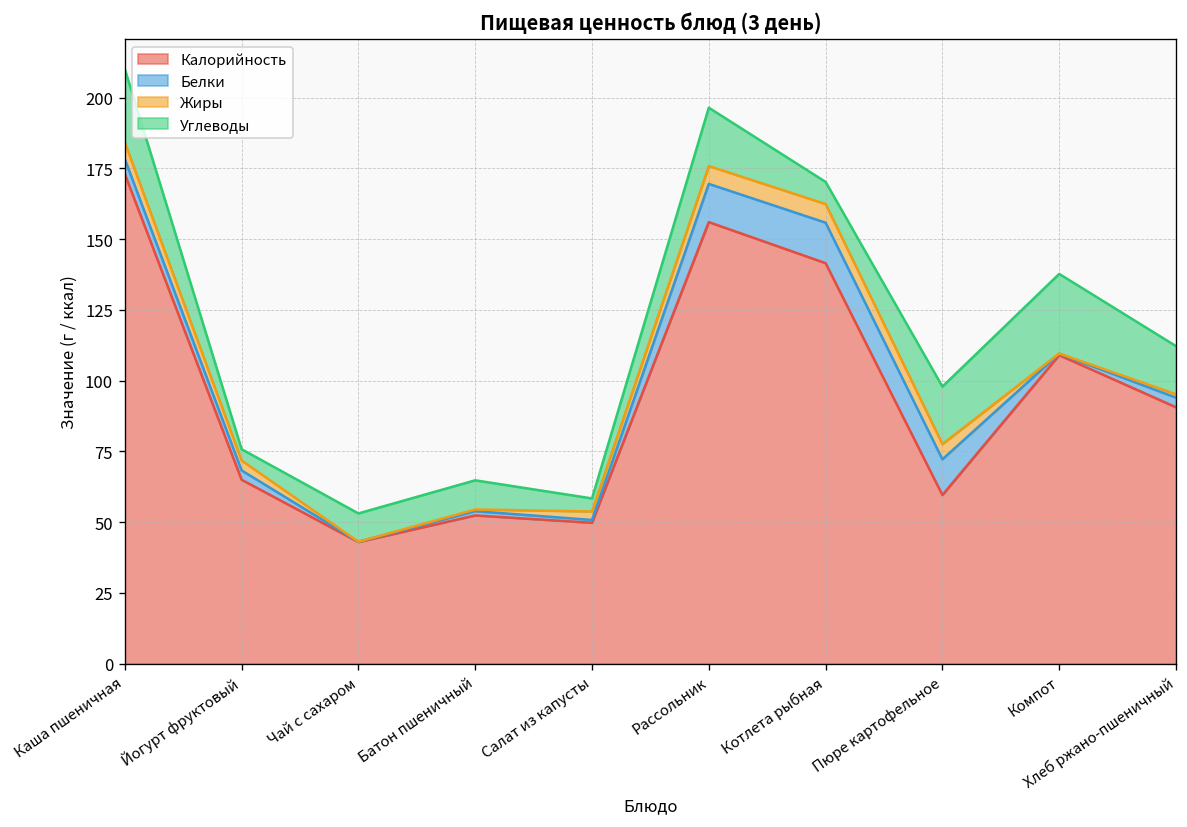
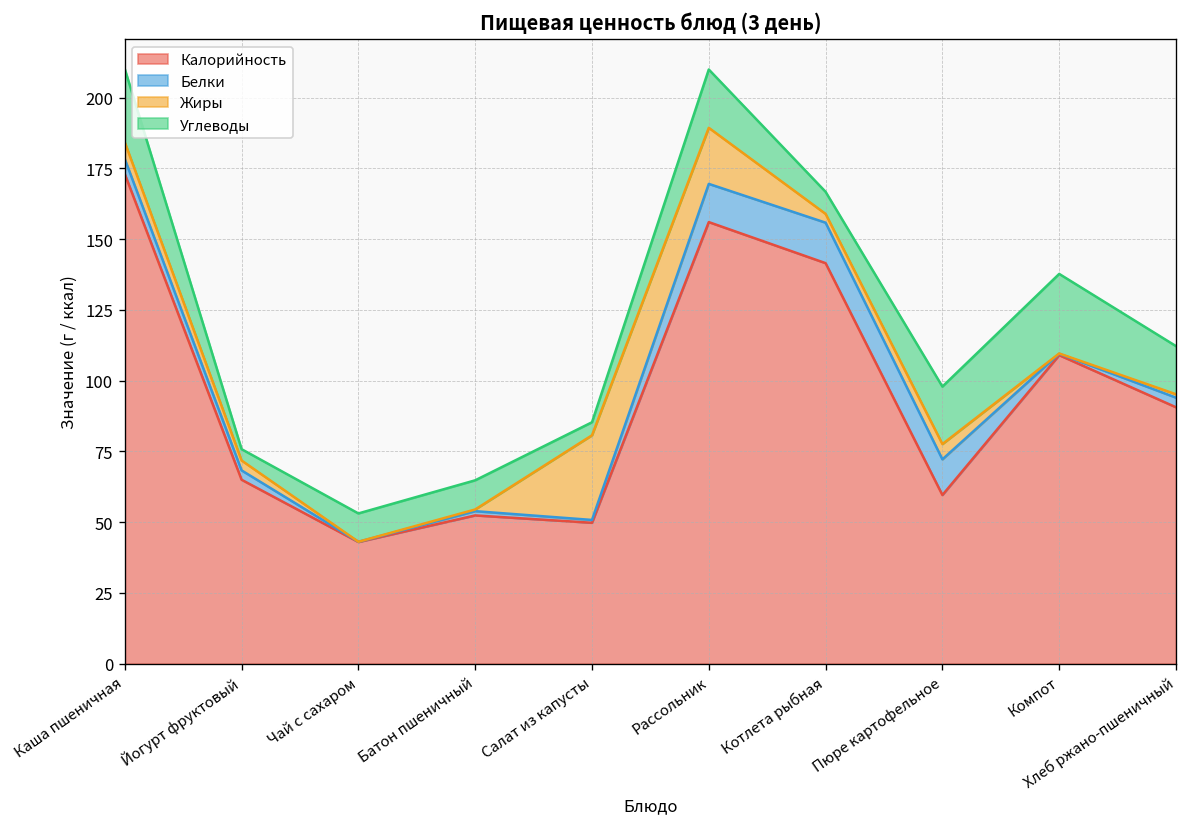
  {
    "Калорийность": {
      "Каша пшеничная": 173,
      "Йогурт фруктовый": 65,
      "Батон пшеничный": 52,
      "Рассольник": 156,
      "Котлета рыбная": 142,
      "Пюре картофельное": 60,
      "Хлеб ржано-пшеничный": 91
    },
    "Белки": {
      "Каша пшеничная": 5,
      "Йогурт фруктовый": 3,
      "Рассольник": 14,
      "Котлета рыбная": 14,
      "Пюре картофельное": 13,
      "Хлеб ржано-пшеничный": 3
    },
    "Жиры": {
      "Каша пшеничная": 6,
      "Йогурт фруктовый": 4,
-     "Салат из капусты": 3,
-     "Рассольник": 6,
-     "Котлета рыбная": 7,
+     "Салат из капусты": 30,
+     "Рассольник": 20,
+     "Котлета рыбная": 3,
      "Пюре картофельное": 5,
      "Хлеб ржано-пшеничный": 1
    },
    "Углеводы": {
      "Каша пшеничная": 26,
      "Йогурт фруктовый": 4,
      "Чай с сахаром": 10,
      "Батон пшеничный": 10,
      "Салат из капусты": 5,
      "Рассольник": 21,
      "Котлета рыбная": 8,
      "Пюре картофельное": 20,
      "Компот": 28,
      "Хлеб ржано-пшеничный": 17
    }
  }
